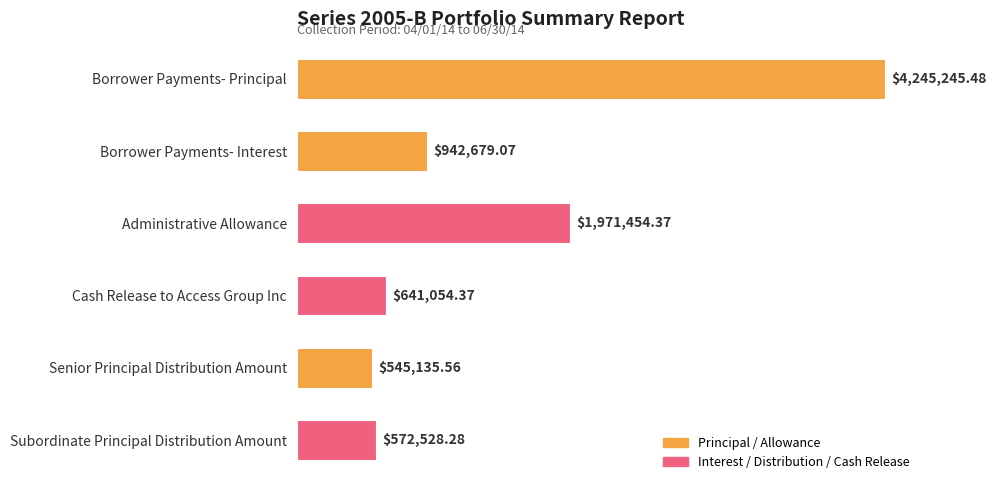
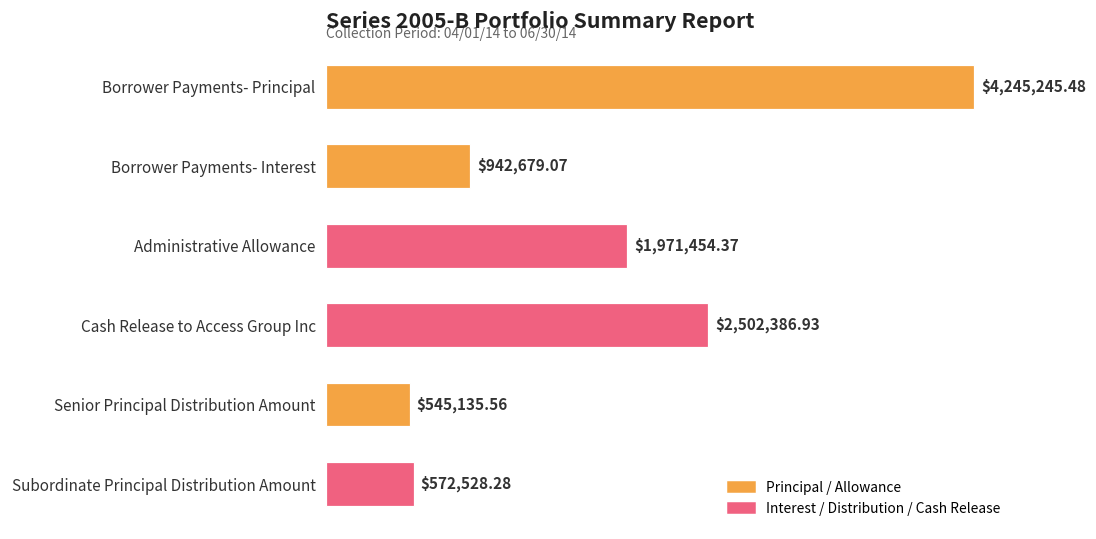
  {
    "Borrower Payments- Principal": "$4,245,245.48",
    "Borrower Payments- Interest": "$942,679.07",
    "Administrative Allowance": "$1,971,454.37",
-   "Cash Release to Access Group Inc": "$641,054.37",
+   "Cash Release to Access Group Inc": "$2,502,386.93",
    "Senior Principal Distribution Amount": "$545,135.56",
    "Subordinate Principal Distribution Amount": "$572,528.28"
  }
